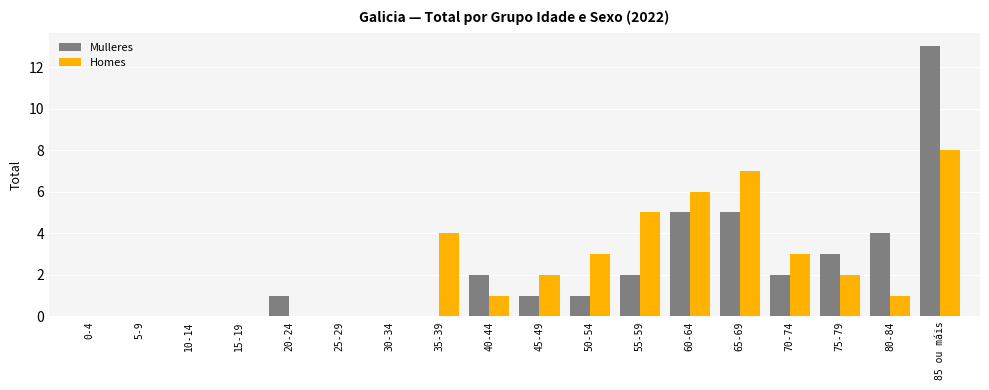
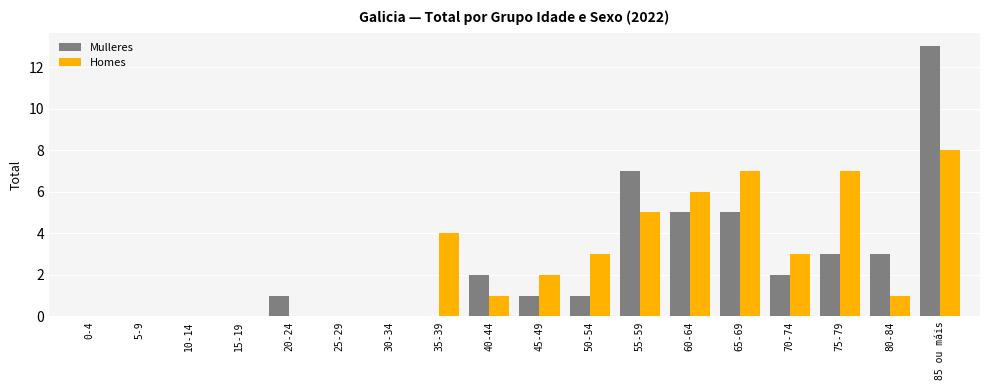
  {
    "Mulleres": {
      "0-4": 0,
      "5-9": 0,
      "10-14": 0,
      "15-19": 0,
      "20-24": 1,
      "25-29": 0,
      "30-34": 0,
      "35-39": 0,
      "40-44": 2,
      "45-49": 1,
      "50-54": 1,
-     "55-59": 2,
+     "55-59": 7,
      "60-64": 5,
      "65-69": 5,
      "70-74": 2,
      "75-79": 3,
-     "80-84": 4,
+     "80-84": 3,
      "85 ou máis": 13
    },
    "Homes": {
      "0-4": 0,
      "5-9": 0,
      "10-14": 0,
      "15-19": 0,
      "20-24": 0,
      "25-29": 0,
      "30-34": 0,
      "35-39": 4,
      "40-44": 1,
      "45-49": 2,
      "50-54": 3,
      "55-59": 5,
      "60-64": 6,
      "65-69": 7,
      "70-74": 3,
-     "75-79": 2,
+     "75-79": 7,
      "80-84": 1,
      "85 ou máis": 8
    }
  }
